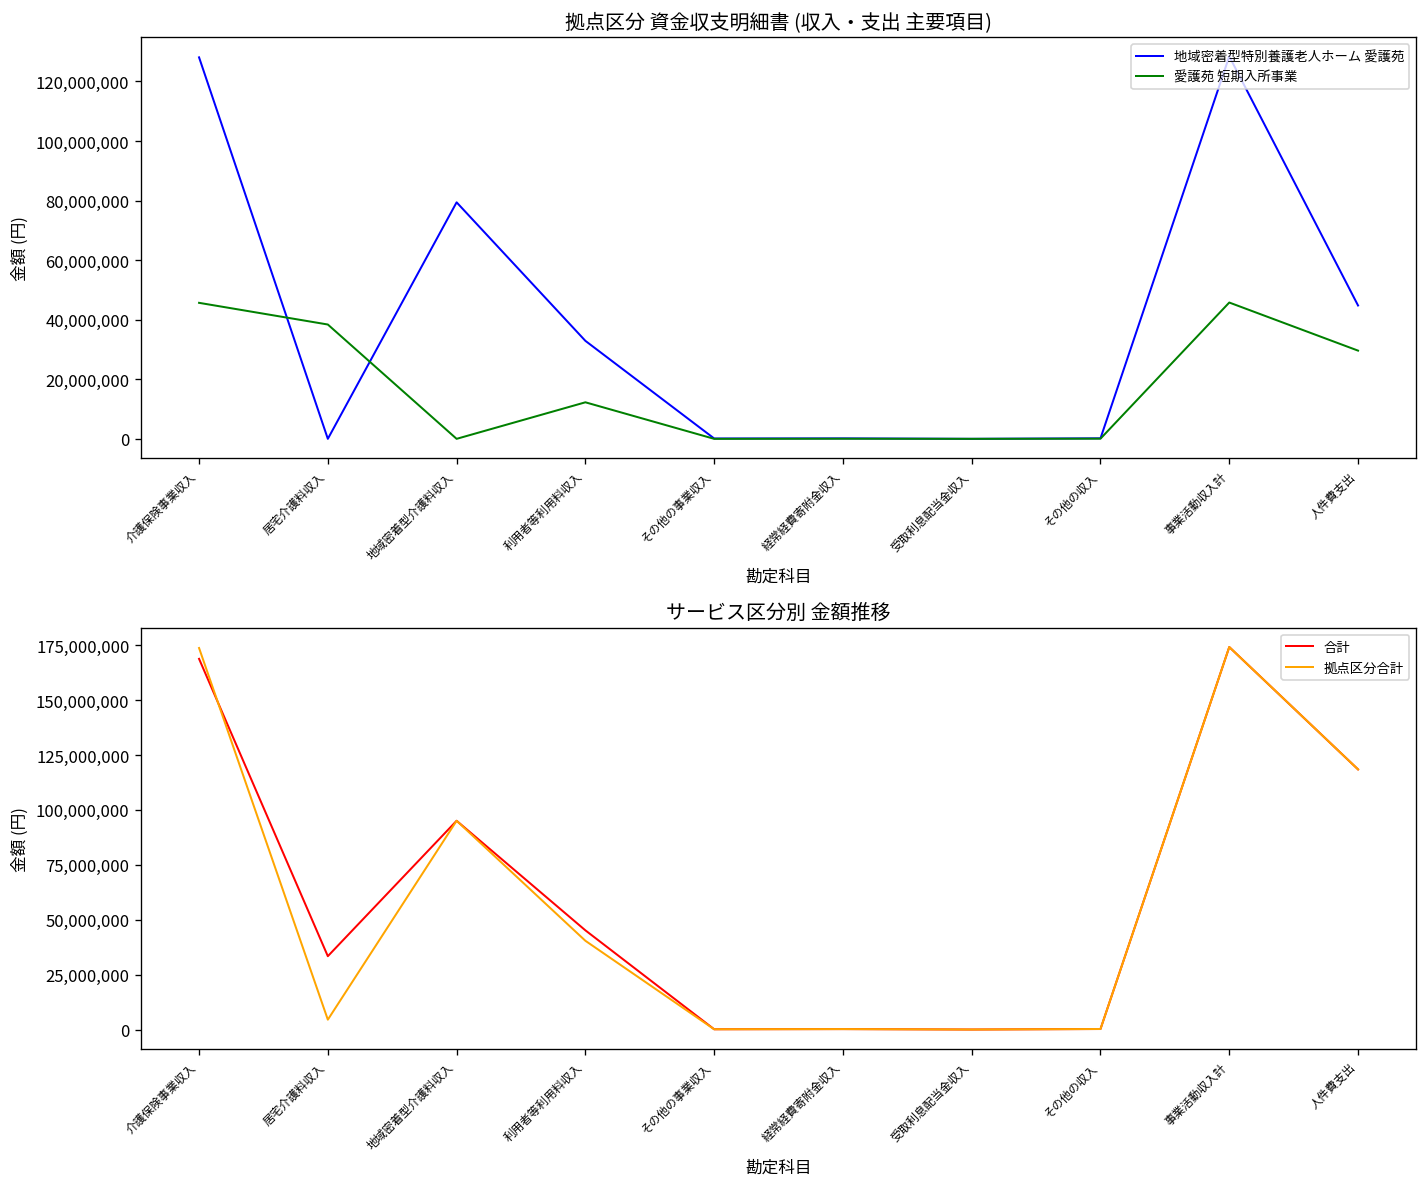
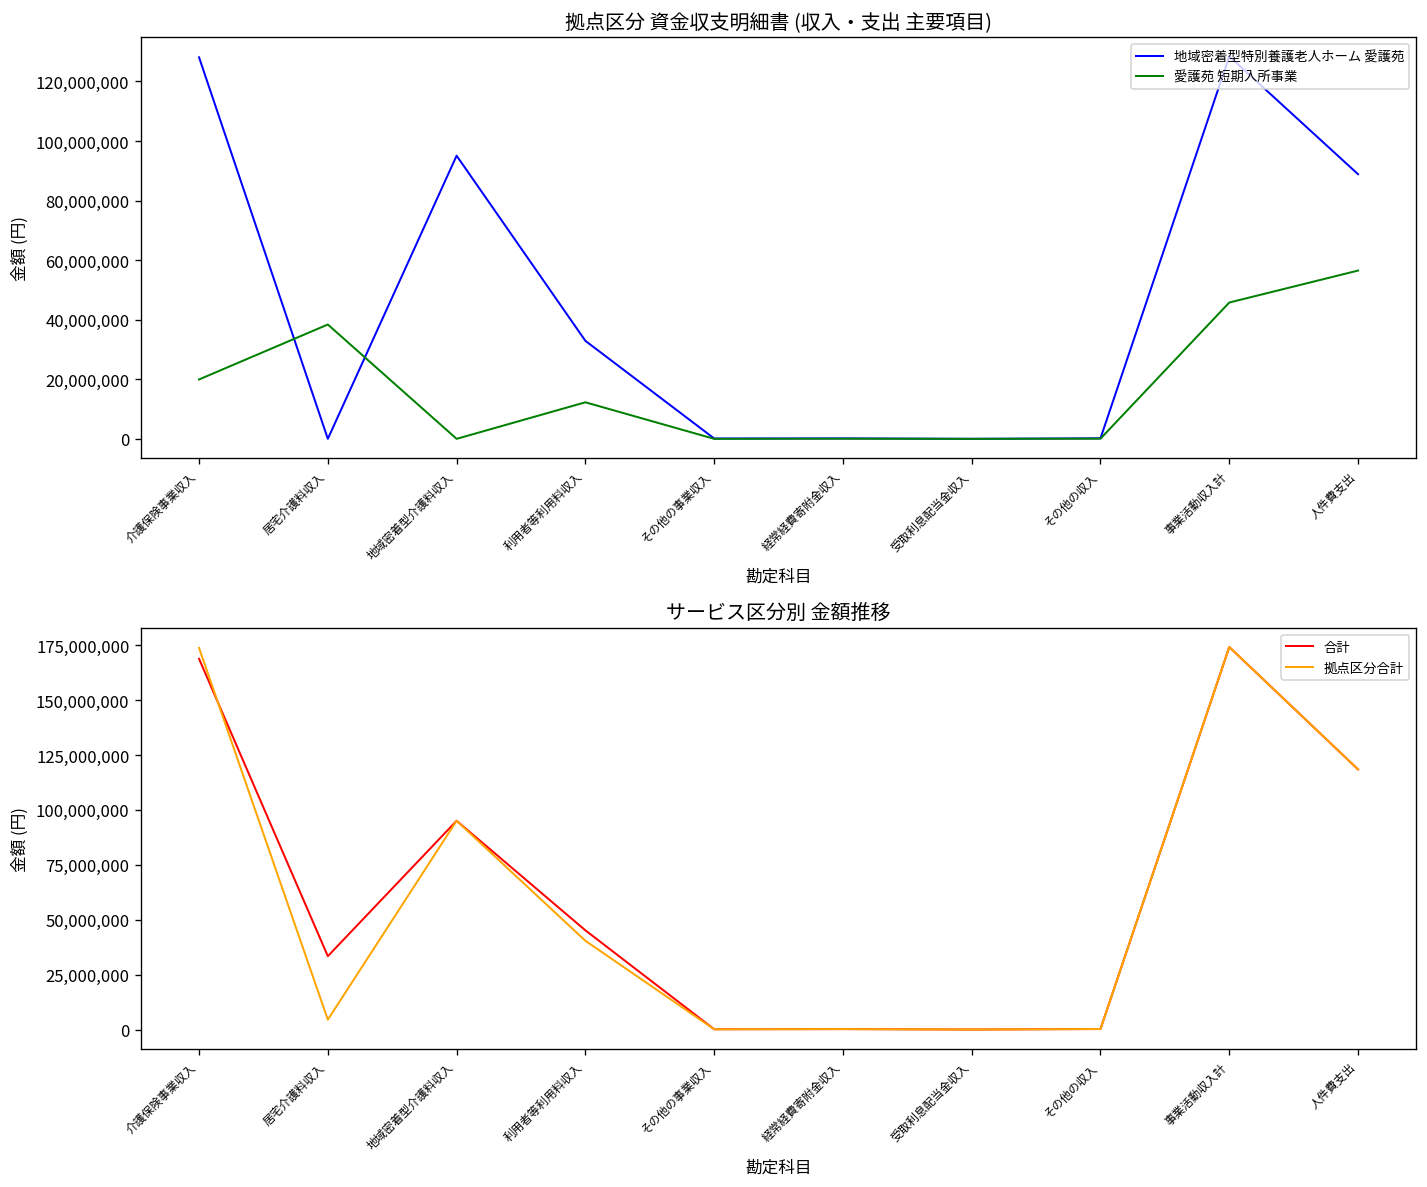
  {
    "拠点区分 資金収支明細書 (収入・支出 主要項目)": {
      "地域密着型特別養護老人ホーム 愛護苑": {
        "介護保険事業収入": "128,000,000",
        "居宅介護料収入": "0",
-       "地域密着型介護料収入": "79,000,000",
+       "地域密着型介護料収入": "95,000,000",
        "利用者等利用料収入": "33,000,000",
-       "人件費支出": "45,000,000"
+       "人件費支出": "89,000,000"
      },
      "愛護苑 短期入所事業": {
-       "介護保険事業収入": "46,000,000",
+       "介護保険事業収入": "20,000,000",
        "居宅介護料収入": "38,000,000",
        "地域密着型介護料収入": "0",
        "利用者等利用料収入": "12,000,000",
        "事業活動収入計": "46,000,000",
-       "人件費支出": "30,000,000"
+       "人件費支出": "56,000,000"
      }
    },
    "サービス区分別 金額推移": {
      "合計": {
        "介護保険事業収入": "169,000,000",
        "居宅介護料収入": "33,000,000",
        "利用者等利用料収入": "45,000,000"
      },
      "拠点区分合計": {
        "介護保険事業収入": "174,000,000",
        "居宅介護料収入": "4,000,000",
        "利用者等利用料収入": "40,000,000"
      }
    }
  }
